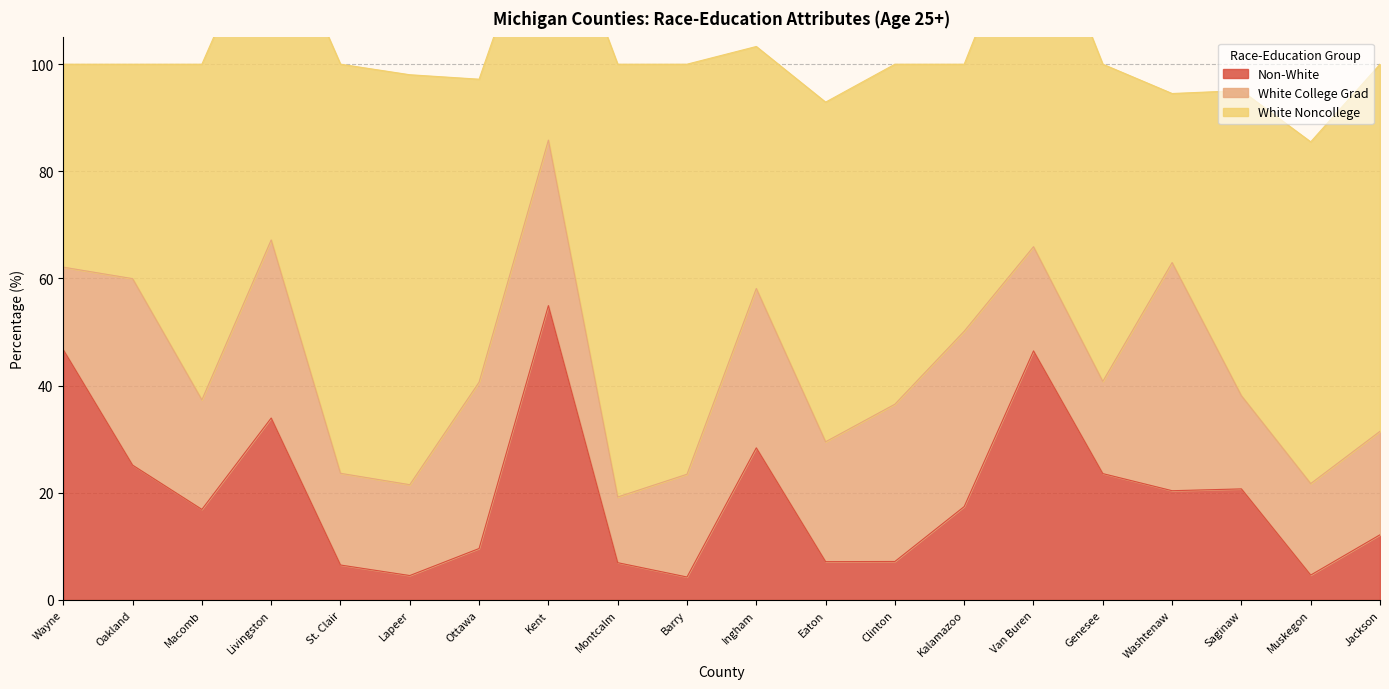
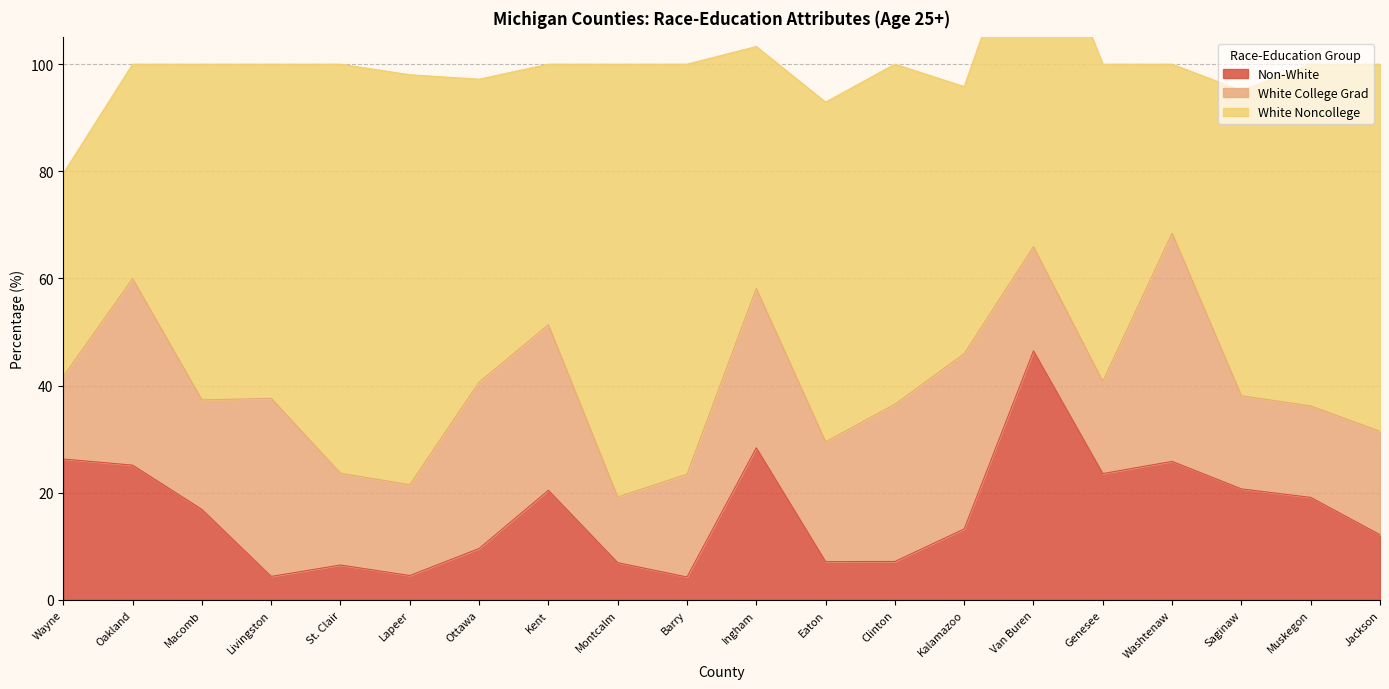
  {
    "Non-White": {
-     "Wayne": 47,
+     "Wayne": 26,
      "Oakland": 25,
      "Macomb": 17,
-     "Livingston": 34,
+     "Livingston": 4,
      "St. Clair": 7,
      "Lapeer": 5,
      "Ottawa": 10,
-     "Kent": 55,
+     "Kent": 20,
      "Montcalm": 7,
      "Barry": 4,
      "Ingham": 28,
      "Eaton": 7,
      "Clinton": 7,
-     "Kalamazoo": 17,
+     "Kalamazoo": 13,
      "Van Buren": 46,
      "Genesee": 24,
-     "Washtenaw": 20,
+     "Washtenaw": 26,
      "Saginaw": 21,
-     "Muskegon": 5,
+     "Muskegon": 19,
      "Jackson": 12
    }
  }
